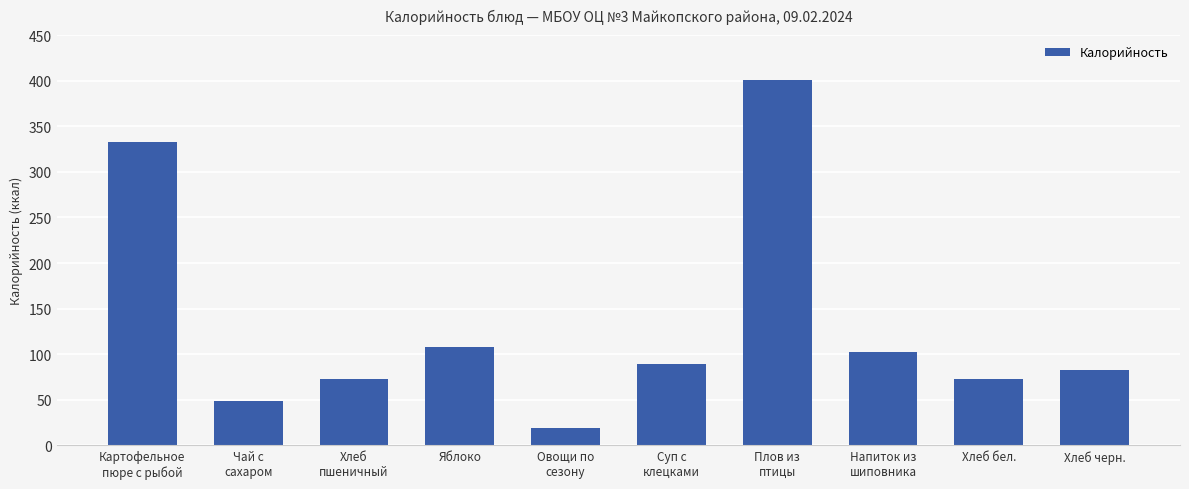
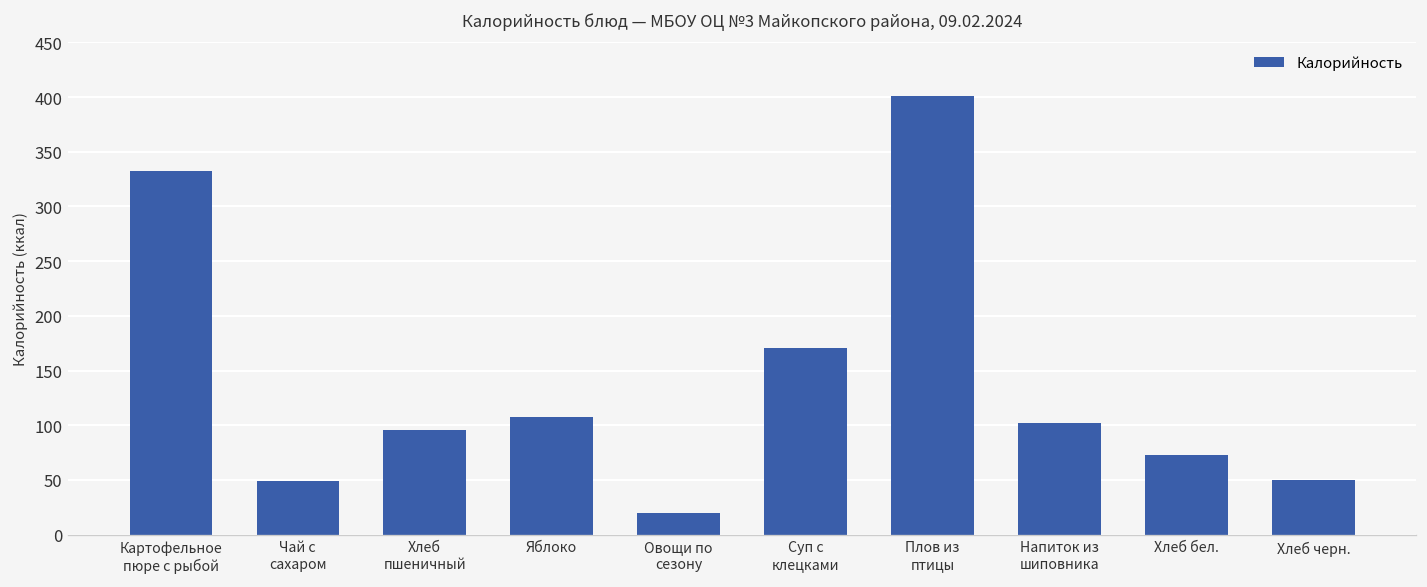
  {
    "Картофельное пюре с рыбой": 330,
    "Чай с сахаром": 50,
-   "Хлеб пшеничный": 70,
+   "Хлеб пшеничный": 100,
    "Яблоко": 110,
    "Овощи по сезону": 20,
-   "Суп с клецками": 90,
+   "Суп с клецками": 170,
    "Плов из птицы": 400,
    "Напиток из шиповника": 100,
    "Хлеб бел.": 70,
-   "Хлеб черн.": 80
+   "Хлеб черн.": 50
  }
